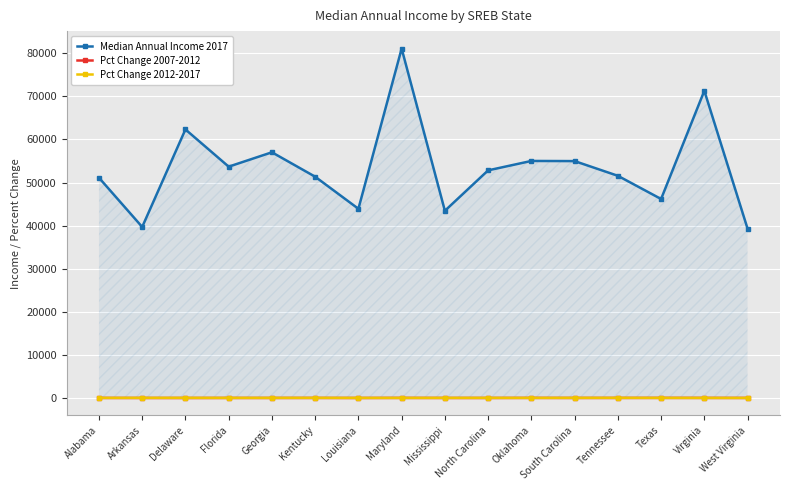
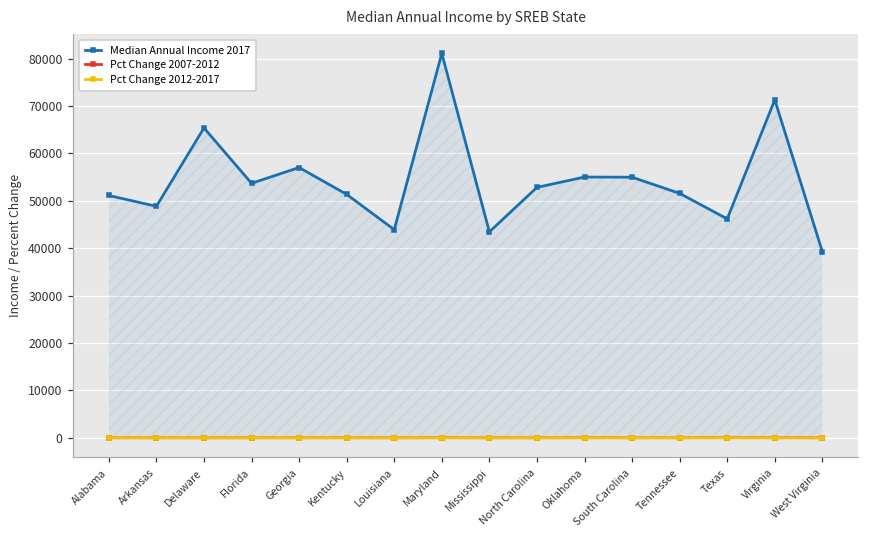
  {
    "Median Annual Income 2017": {
      "Alabama": 51000,
-     "Arkansas": 40000,
-     "Delaware": 62000,
+     "Arkansas": 49000,
+     "Delaware": 65000,
      "Florida": 54000,
      "Georgia": 57000,
      "Kentucky": 51000,
      "Louisiana": 44000,
      "Maryland": 81000,
      "Mississippi": 43000,
      "North Carolina": 53000,
      "Oklahoma": 55000,
      "South Carolina": 55000,
      "Tennessee": 52000,
      "Texas": 46000,
      "Virginia": 71000,
      "West Virginia": 39000
    },
    "Pct Change 2012-2017": {
      "Alabama": 0,
      "Arkansas": 0,
      "Delaware": 0,
      "Florida": 0,
      "Georgia": 0,
      "Kentucky": 0,
      "Louisiana": 0,
      "Maryland": 0,
      "Mississippi": 0,
      "North Carolina": 0,
      "Oklahoma": 0,
      "South Carolina": 0,
      "Tennessee": 0,
      "Texas": 0,
      "Virginia": 0,
      "West Virginia": 0
    }
  }
